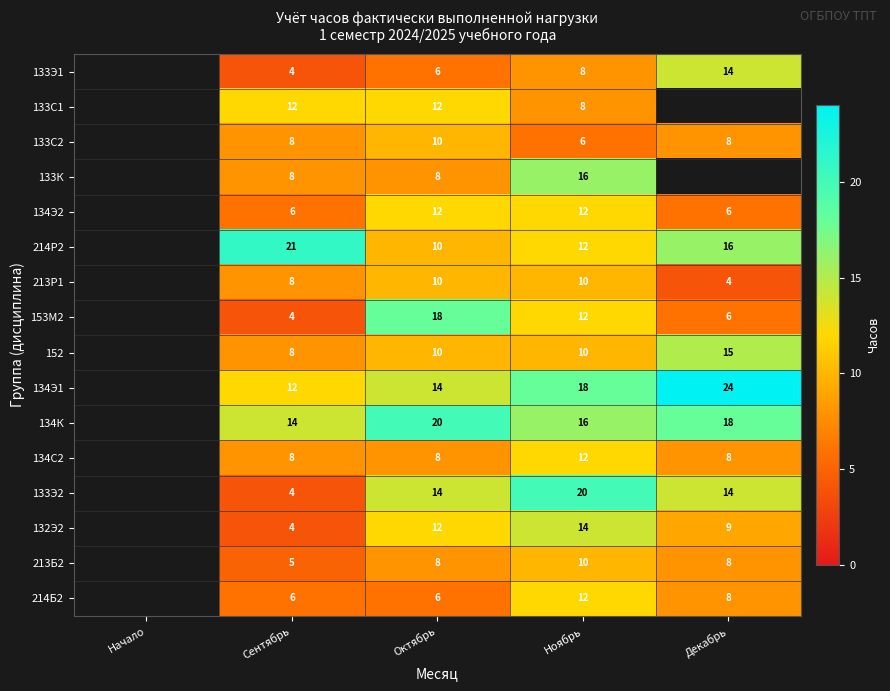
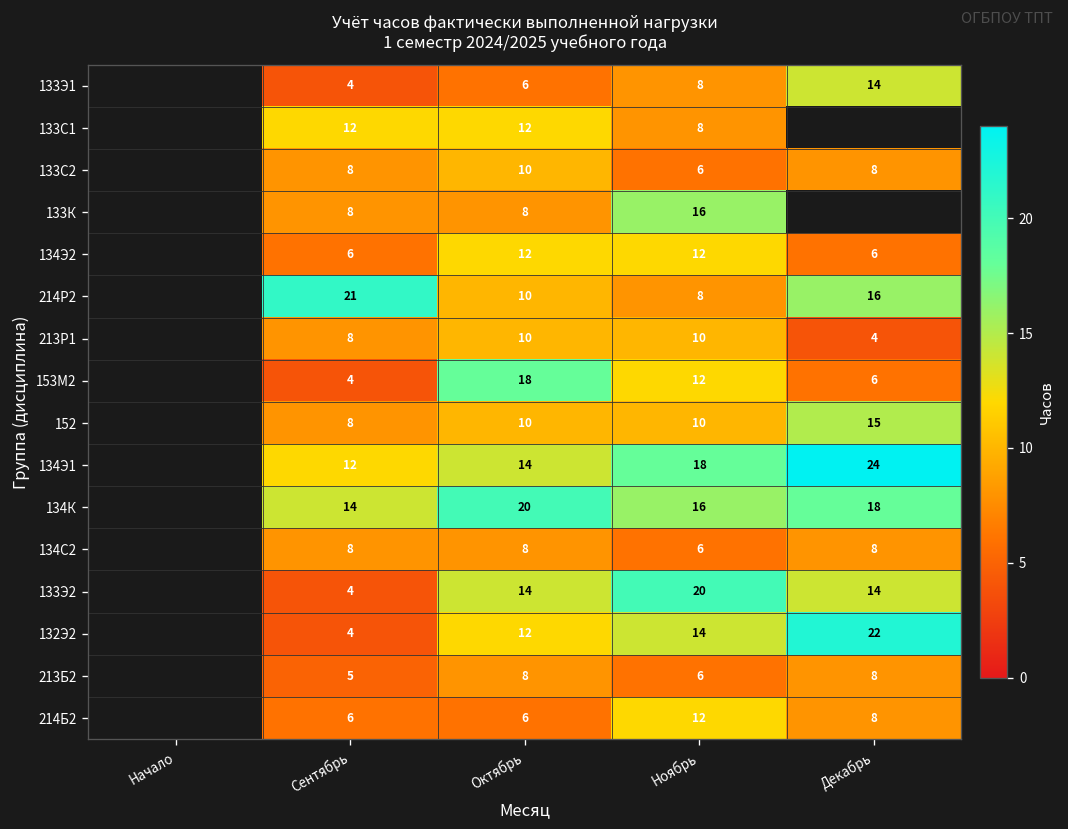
  {
    "133Э1": {
      "Сентябрь": 4,
      "Октябрь": 6,
      "Ноябрь": 8,
      "Декабрь": 14
    },
    "133С1": {
      "Сентябрь": 12,
      "Октябрь": 12,
      "Ноябрь": 8
    },
    "133С2": {
      "Сентябрь": 8,
      "Октябрь": 10,
      "Ноябрь": 6,
      "Декабрь": 8
    },
    "133К": {
      "Сентябрь": 8,
      "Октябрь": 8,
      "Ноябрь": 16
    },
    "134Э2": {
      "Сентябрь": 6,
      "Октябрь": 12,
      "Ноябрь": 12,
      "Декабрь": 6
    },
    "214Р2": {
      "Сентябрь": 21,
      "Октябрь": 10,
-     "Ноябрь": 12,
+     "Ноябрь": 8,
      "Декабрь": 16
    },
    "213Р1": {
      "Сентябрь": 8,
      "Октябрь": 10,
      "Ноябрь": 10,
      "Декабрь": 4
    },
    "153М2": {
      "Сентябрь": 4,
      "Октябрь": 18,
      "Ноябрь": 12,
      "Декабрь": 6
    },
    "152": {
      "Сентябрь": 8,
      "Октябрь": 10,
      "Ноябрь": 10,
      "Декабрь": 15
    },
    "134Э1": {
      "Сентябрь": 12,
      "Октябрь": 14,
      "Ноябрь": 18,
      "Декабрь": 24
    },
    "134К": {
      "Сентябрь": 14,
      "Октябрь": 20,
      "Ноябрь": 16,
      "Декабрь": 18
    },
    "134С2": {
      "Сентябрь": 8,
      "Октябрь": 8,
-     "Ноябрь": 12,
+     "Ноябрь": 6,
      "Декабрь": 8
    },
    "133Э2": {
      "Сентябрь": 4,
      "Октябрь": 14,
      "Ноябрь": 20,
      "Декабрь": 14
    },
    "132Э2": {
      "Сентябрь": 4,
      "Октябрь": 12,
      "Ноябрь": 14,
-     "Декабрь": 9
+     "Декабрь": 22
    },
    "213Б2": {
      "Сентябрь": 5,
      "Октябрь": 8,
-     "Ноябрь": 10,
+     "Ноябрь": 6,
      "Декабрь": 8
    },
    "214Б2": {
      "Сентябрь": 6,
      "Октябрь": 6,
      "Ноябрь": 12,
      "Декабрь": 8
    }
  }
